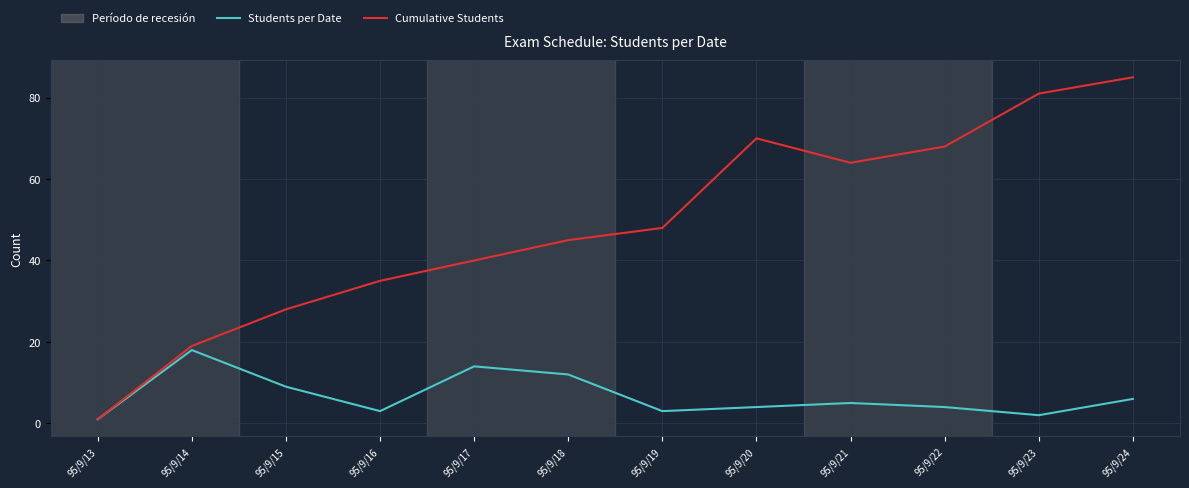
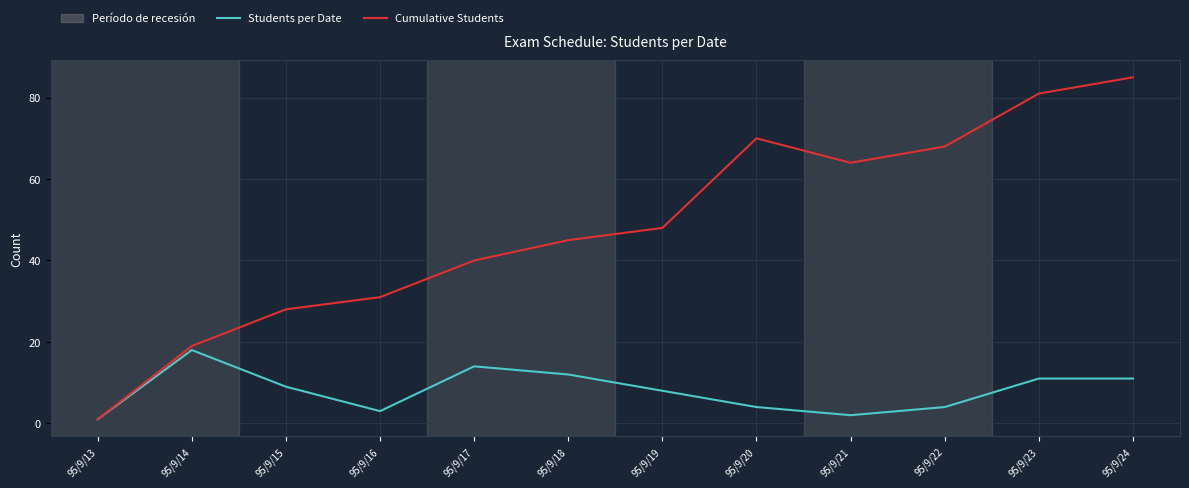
  {
    "Students per Date": {
      "95/9/14": 18,
      "95/9/15": 9,
      "95/9/16": 3,
      "95/9/17": 14,
      "95/9/18": 12,
-     "95/9/19": 3,
+     "95/9/19": 8,
      "95/9/20": 4,
-     "95/9/21": 5,
+     "95/9/21": 2,
      "95/9/22": 4,
-     "95/9/23": 2,
-     "95/9/24": 6
+     "95/9/23": 11,
+     "95/9/24": 11
    },
    "Cumulative Students": {
      "95/9/14": 19,
      "95/9/15": 28,
-     "95/9/16": 35,
+     "95/9/16": 31,
      "95/9/17": 40,
      "95/9/18": 45,
      "95/9/19": 48,
      "95/9/20": 70,
      "95/9/21": 64,
      "95/9/22": 68,
      "95/9/23": 81,
      "95/9/24": 85
    }
  }
